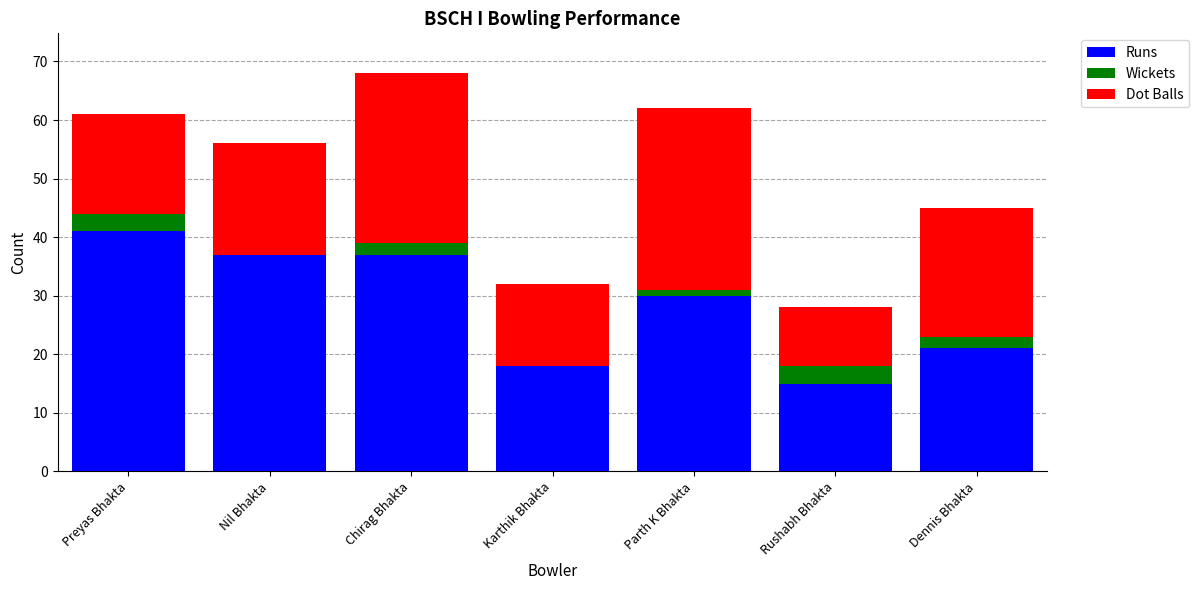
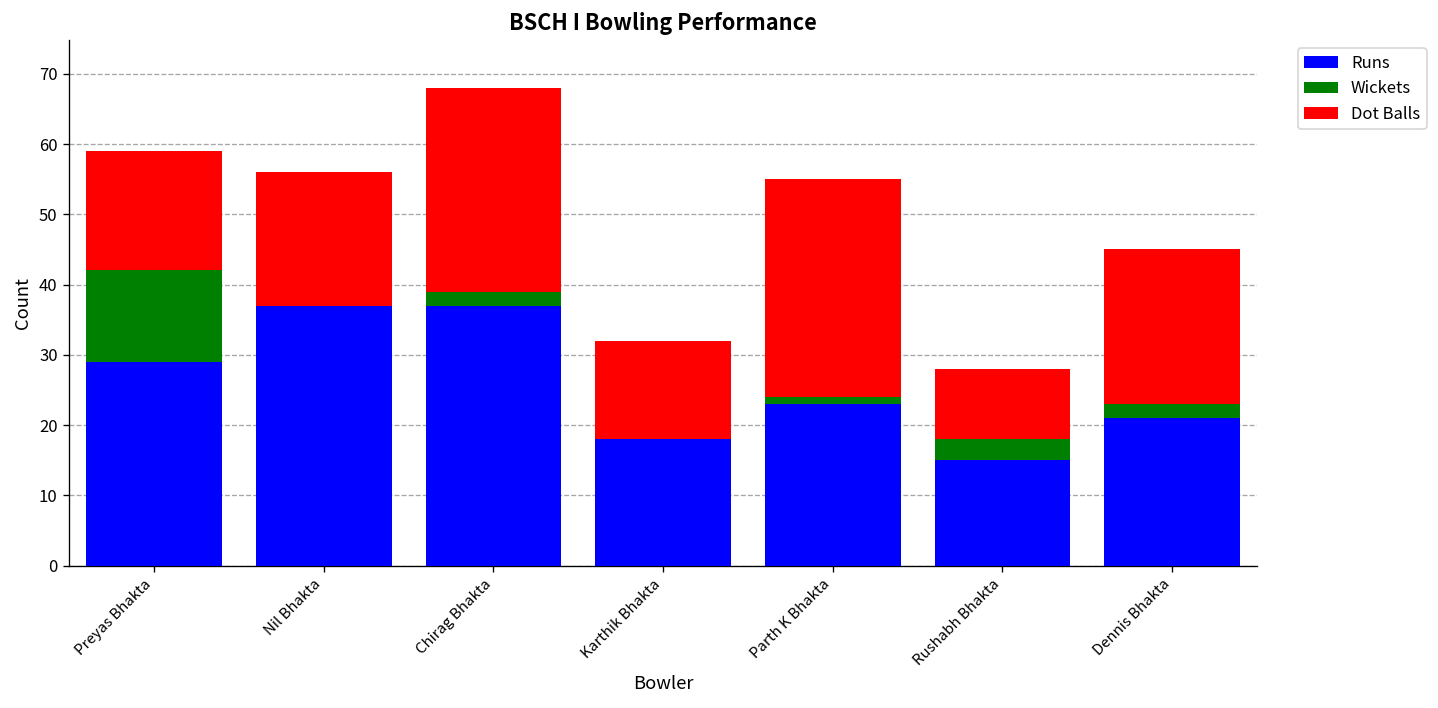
  {
    "Runs": {
-     "Preyas Bhakta": 41,
+     "Preyas Bhakta": 29,
      "Nil Bhakta": 37,
      "Chirag Bhakta": 37,
      "Karthik Bhakta": 18,
-     "Parth K Bhakta": 30,
+     "Parth K Bhakta": 23,
      "Rushabh Bhakta": 15,
      "Dennis Bhakta": 21
    },
    "Wickets": {
-     "Preyas Bhakta": 3,
+     "Preyas Bhakta": 13,
      "Nil Bhakta": 0,
      "Chirag Bhakta": 2,
      "Karthik Bhakta": 0,
      "Parth K Bhakta": 1,
      "Rushabh Bhakta": 3,
      "Dennis Bhakta": 2
    },
    "Dot Balls": {
      "Preyas Bhakta": 17,
      "Nil Bhakta": 19,
      "Chirag Bhakta": 29,
      "Karthik Bhakta": 14,
      "Parth K Bhakta": 31,
      "Rushabh Bhakta": 10,
      "Dennis Bhakta": 22
    }
  }
